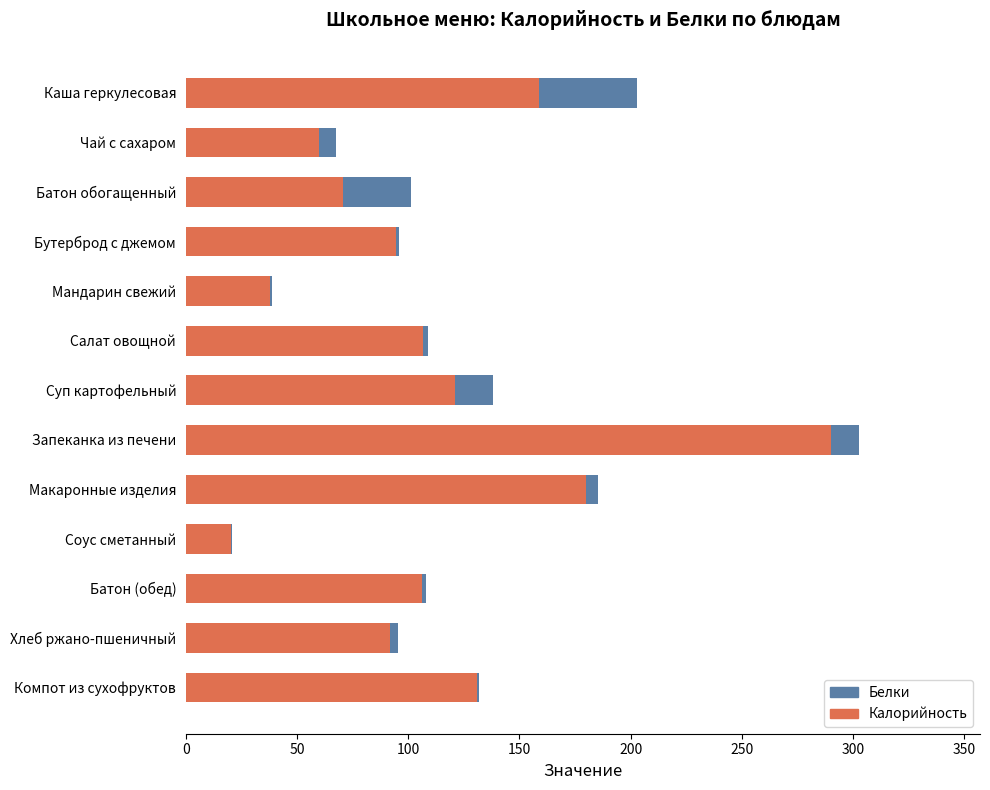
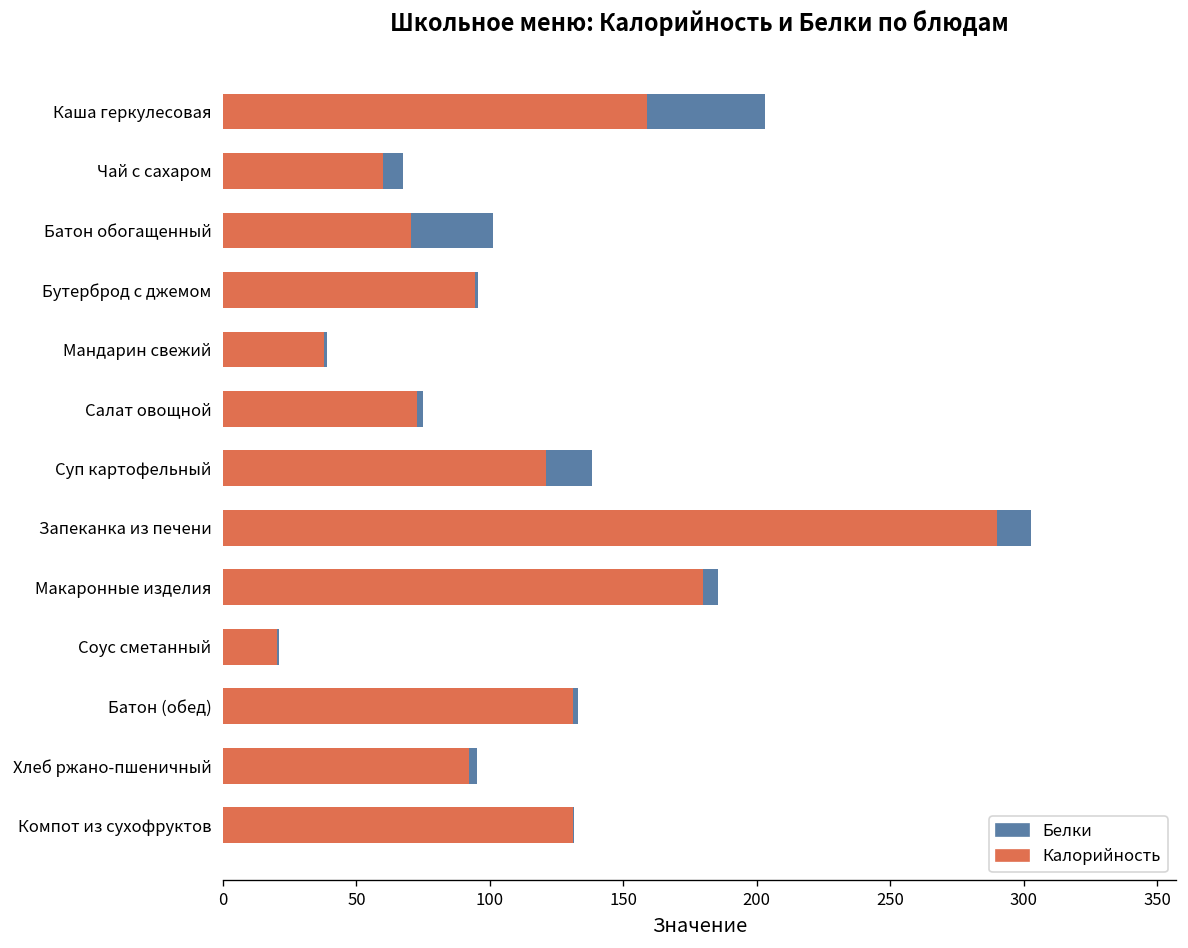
  {
    "Калорийность": {
      "Каша геркулесовая": 159,
      "Чай с сахаром": 60,
      "Батон обогащенный": 70,
      "Бутерброд с джемом": 95,
      "Мандарин свежий": 38,
-     "Салат овощной": 106,
+     "Салат овощной": 73,
      "Суп картофельный": 121,
      "Запеканка из печени": 290,
      "Макаронные изделия": 180,
      "Соус сметанный": 20,
-     "Батон (обед)": 106,
+     "Батон (обед)": 131,
      "Хлеб ржано-пшеничный": 92,
      "Компот из сухофруктов": 131
    },
    "Белки": {
      "Каша геркулесовая": 44,
      "Чай с сахаром": 7,
      "Батон обогащенный": 31,
      "Бутерброд с джемом": 1,
      "Салат овощной": 2,
      "Суп картофельный": 17,
      "Запеканка из печени": 13,
      "Макаронные изделия": 6,
      "Батон (обед)": 2,
      "Хлеб ржано-пшеничный": 3
    }
  }
